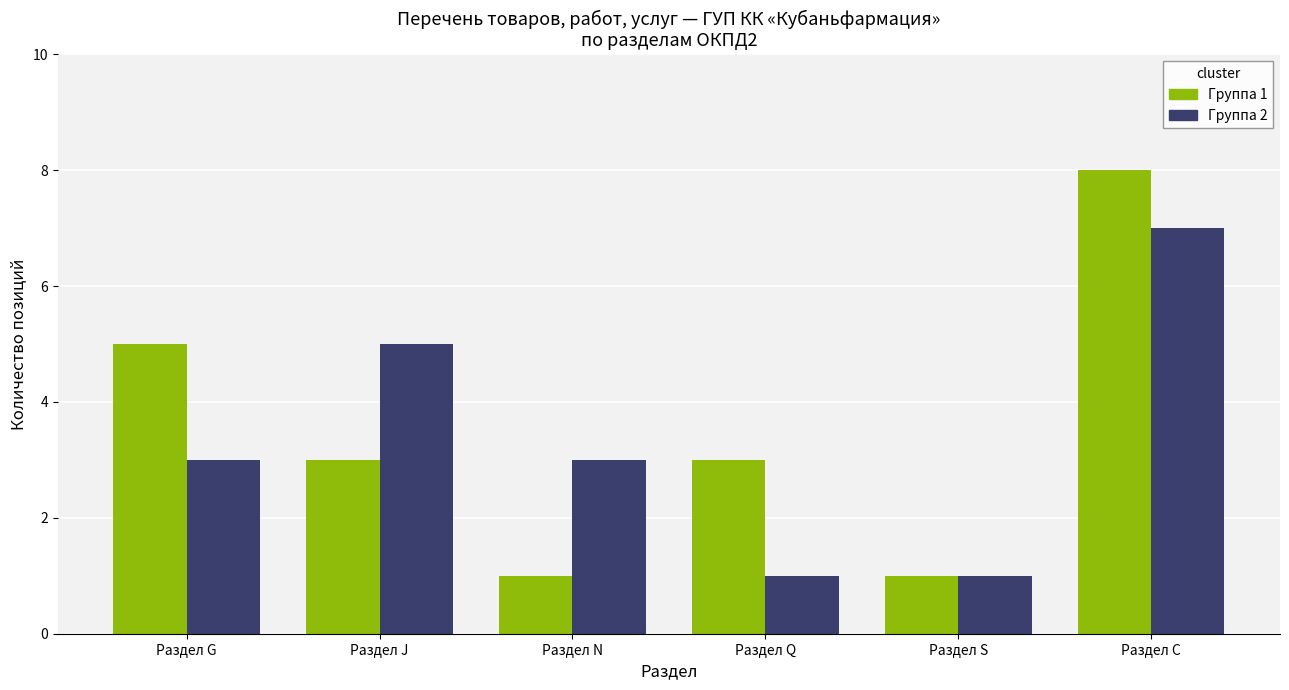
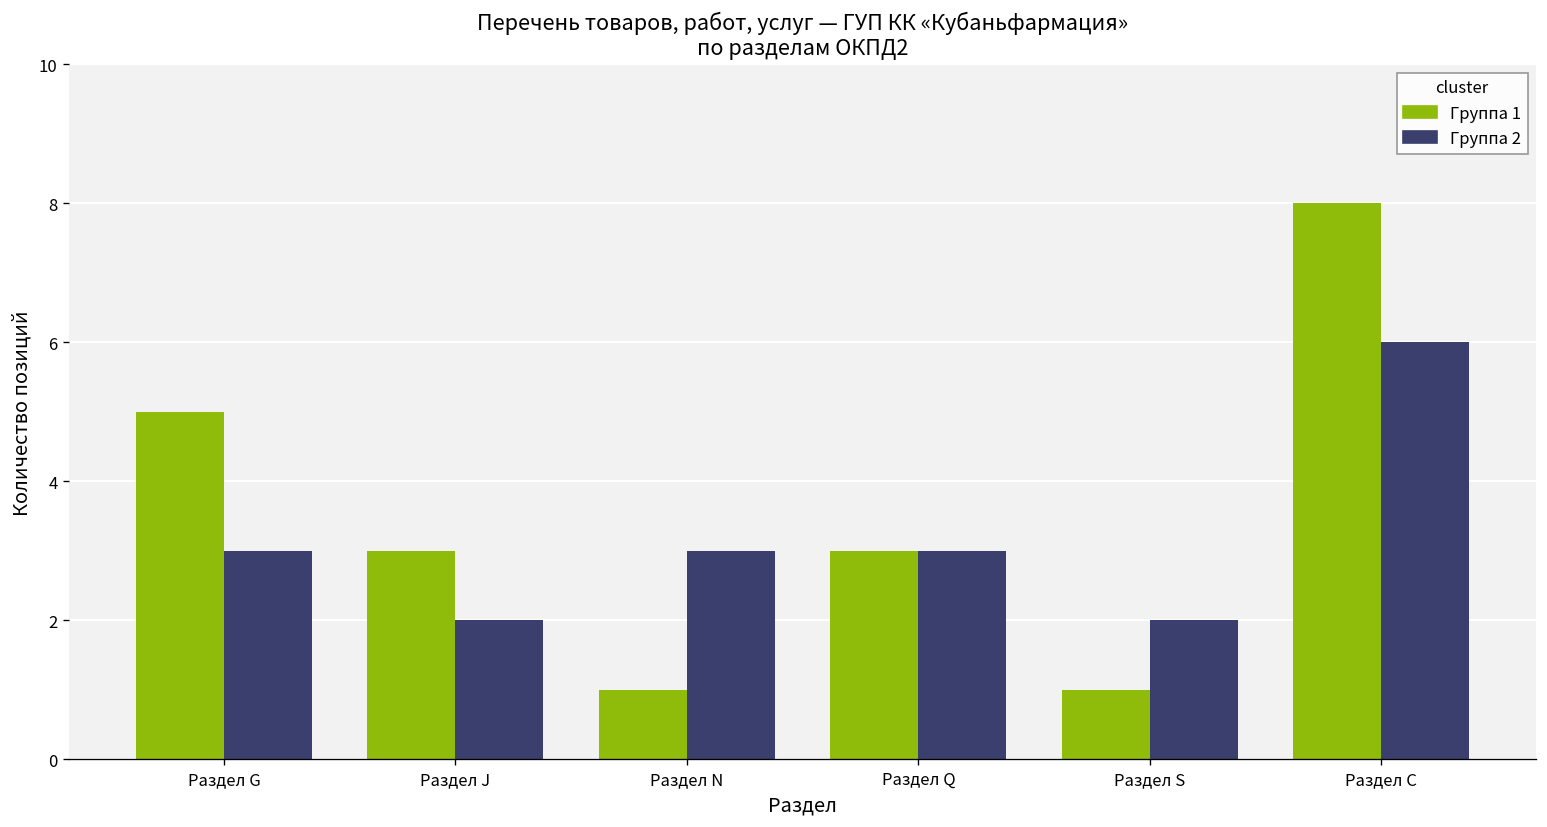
  {
    "Группа 1": {
      "Раздел G": 5,
      "Раздел J": 3,
      "Раздел N": 1,
      "Раздел Q": 3,
      "Раздел S": 1,
      "Раздел С": 8
    },
    "Группа 2": {
      "Раздел G": 3,
-     "Раздел J": 5,
+     "Раздел J": 2,
      "Раздел N": 3,
-     "Раздел Q": 1,
-     "Раздел S": 1,
-     "Раздел С": 7
+     "Раздел Q": 3,
+     "Раздел S": 2,
+     "Раздел С": 6
    }
  }
